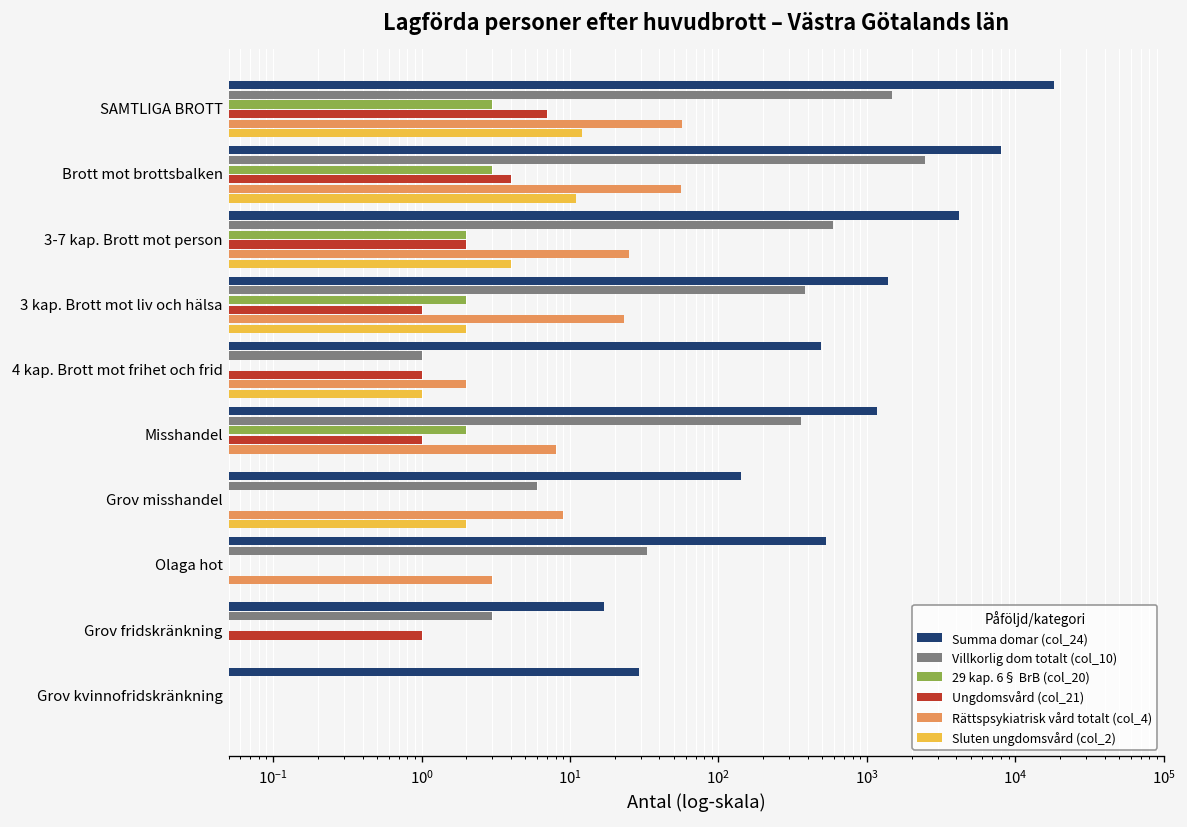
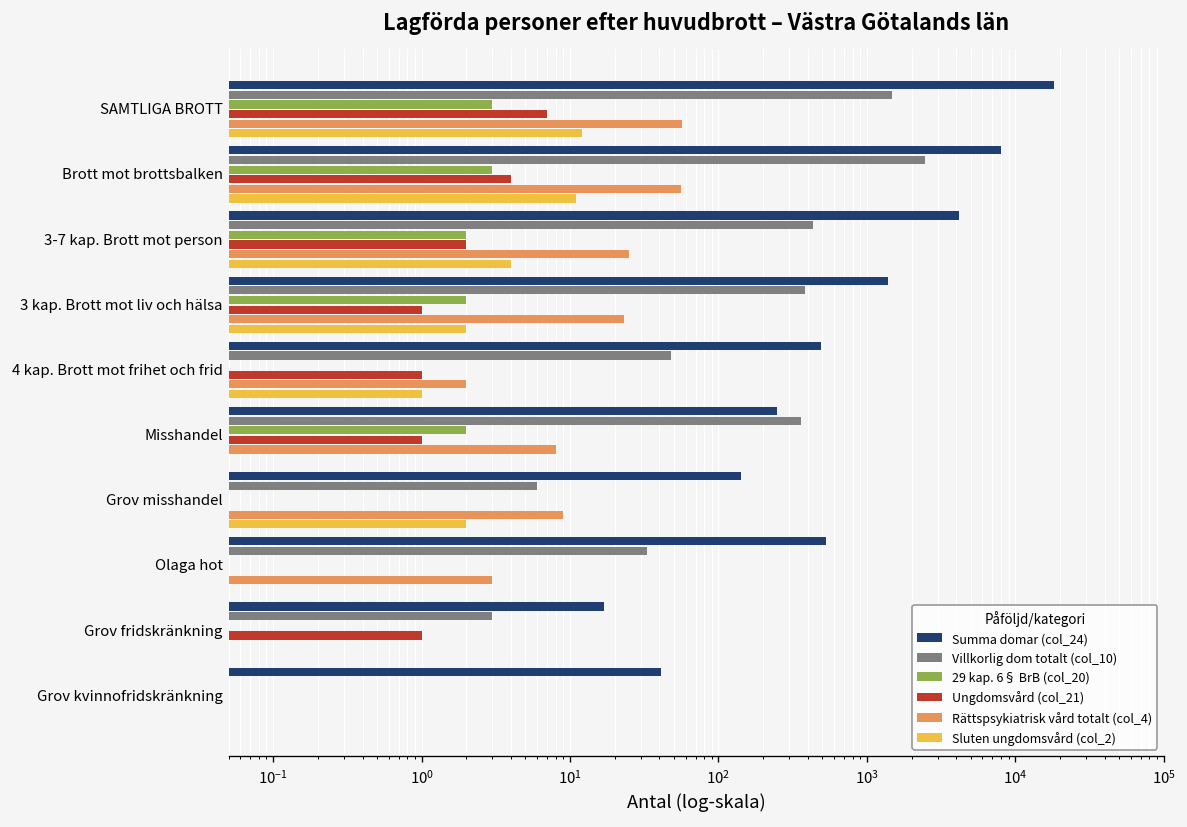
  {
    "Summa domar (col_24)": {
      "SAMTLIGA BROTT": 18000,
      "Brott mot brottsbalken": 8000,
      "3-7 kap. Brott mot person": 4100,
      "3 kap. Brott mot liv och hälsa": 1400,
      "4 kap. Brott mot frihet och frid": 490,
-     "Misshandel": 1200,
+     "Misshandel": 250,
      "Grov misshandel": 140,
      "Olaga hot": 530,
      "Grov fridskränkning": 17,
-     "Grov kvinnofridskränkning": 29
+     "Grov kvinnofridskränkning": 41
    },
    "Villkorlig dom totalt (col_10)": {
      "SAMTLIGA BROTT": 1500,
      "Brott mot brottsbalken": 2400,
-     "3-7 kap. Brott mot person": 600,
+     "3-7 kap. Brott mot person": 440,
      "3 kap. Brott mot liv och hälsa": 380,
-     "4 kap. Brott mot frihet och frid": 1,
+     "4 kap. Brott mot frihet och frid": 48,
      "Misshandel": 360,
      "Grov misshandel": 6,
      "Olaga hot": 33,
      "Grov fridskränkning": 3,
      "Grov kvinnofridskränkning": 0.050
    },
    "29 kap. 6§ BrB (col_20)": {
      "SAMTLIGA BROTT": 3,
      "Brott mot brottsbalken": 3,
      "3-7 kap. Brott mot person": 2,
      "3 kap. Brott mot liv och hälsa": 2,
      "4 kap. Brott mot frihet och frid": 0.050,
      "Misshandel": 2,
      "Grov misshandel": 0.050,
      "Olaga hot": 0.050,
      "Grov fridskränkning": 0.050,
      "Grov kvinnofridskränkning": 0.050
    },
    "Ungdomsvård (col_21)": {
      "SAMTLIGA BROTT": 7,
      "Brott mot brottsbalken": 4,
      "3-7 kap. Brott mot person": 2,
      "3 kap. Brott mot liv och hälsa": 1,
      "4 kap. Brott mot frihet och frid": 1,
      "Misshandel": 1,
      "Grov misshandel": 0.050,
      "Olaga hot": 0.050,
      "Grov fridskränkning": 1,
      "Grov kvinnofridskränkning": 0.050
    }
  }
